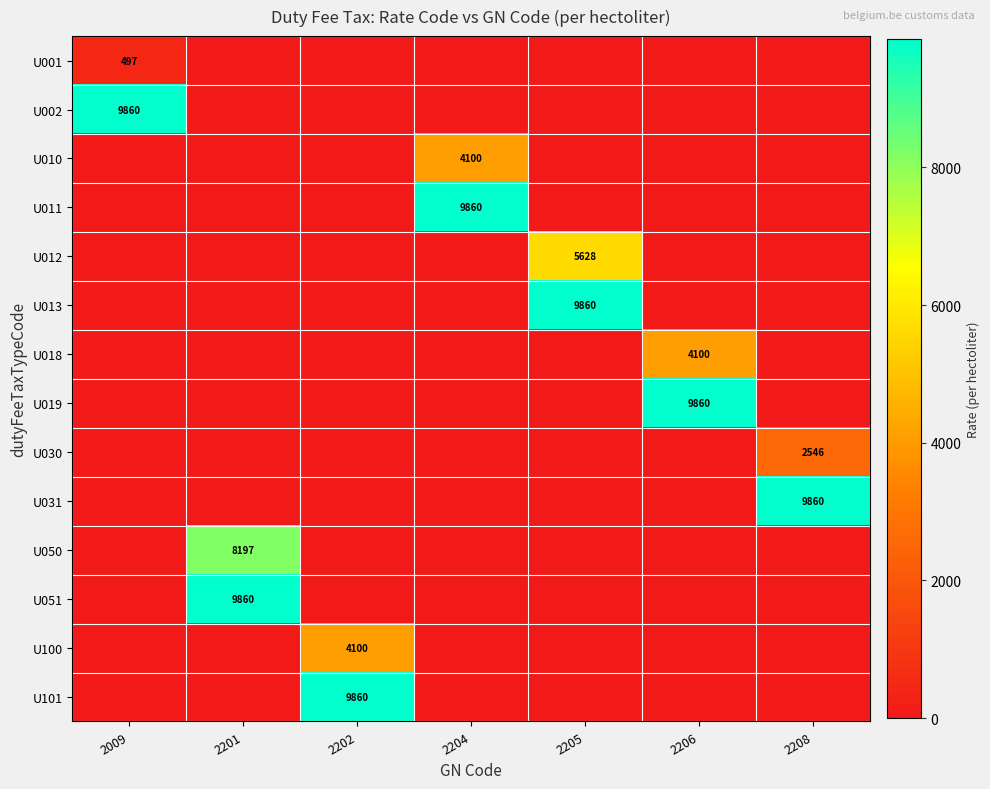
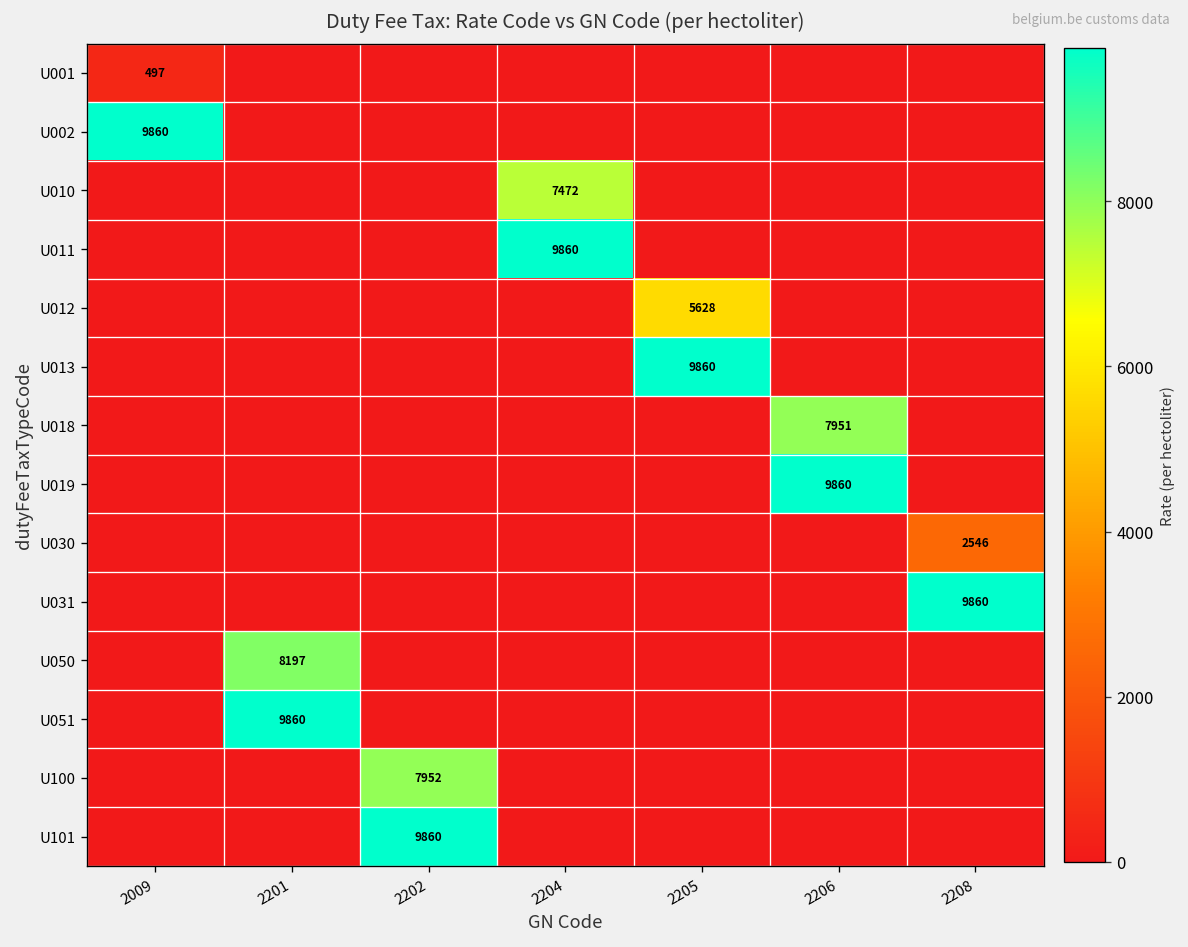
  {
    "U001": {
      "2009": 497
    },
    "U002": {
      "2009": 9860
    },
    "U010": {
-     "2204": 4100
+     "2204": 7472
    },
    "U011": {
      "2204": 9860
    },
    "U012": {
      "2205": 5628
    },
    "U013": {
      "2205": 9860
    },
    "U018": {
-     "2206": 4100
+     "2206": 7951
    },
    "U019": {
      "2206": 9860
    },
    "U030": {
      "2208": 2546
    },
    "U031": {
      "2208": 9860
    },
    "U050": {
      "2201": 8197
    },
    "U051": {
      "2201": 9860
    },
    "U100": {
-     "2202": 4100
+     "2202": 7952
    },
    "U101": {
      "2202": 9860
    }
  }
